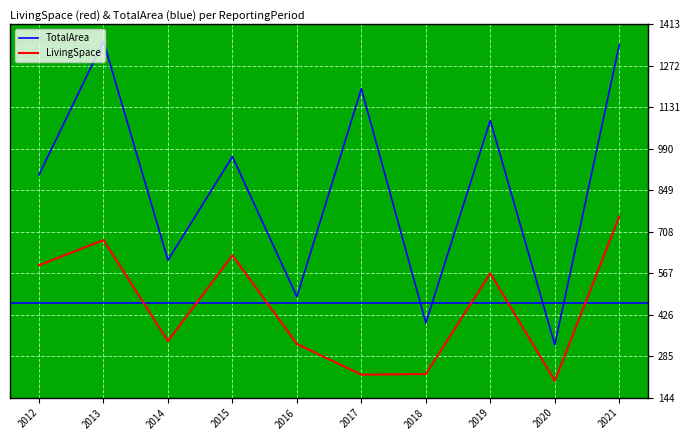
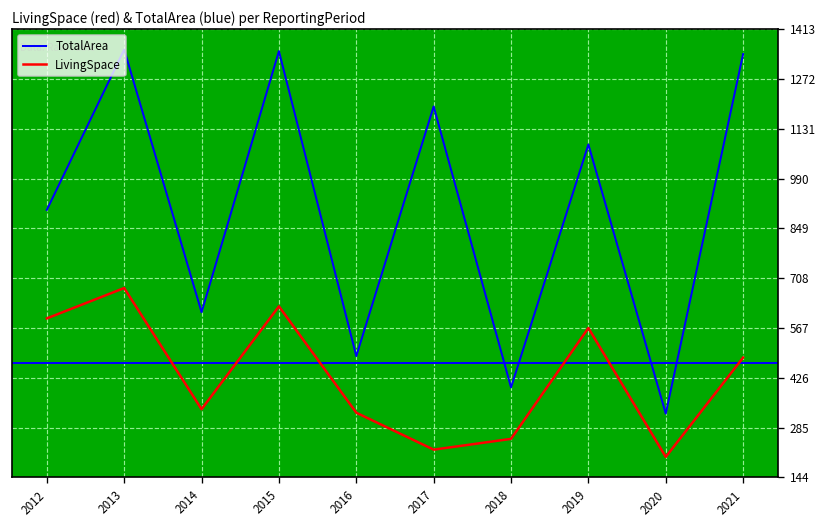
  {
    "TotalArea": {
      "2012": 900,
      "2014": 610,
-     "2015": 960,
+     "2015": 1350,
      "2016": 490,
      "2017": 1190,
      "2018": 400,
      "2019": 1090,
      "2020": 320,
      "2021": 1340
    },
    "LivingSpace": {
      "2012": 590,
      "2013": 680,
      "2014": 340,
      "2015": 630,
      "2016": 330,
      "2017": 220,
-     "2018": 230,
+     "2018": 250,
      "2019": 570,
      "2020": 200,
-     "2021": 760
+     "2021": 480
    }
  }
